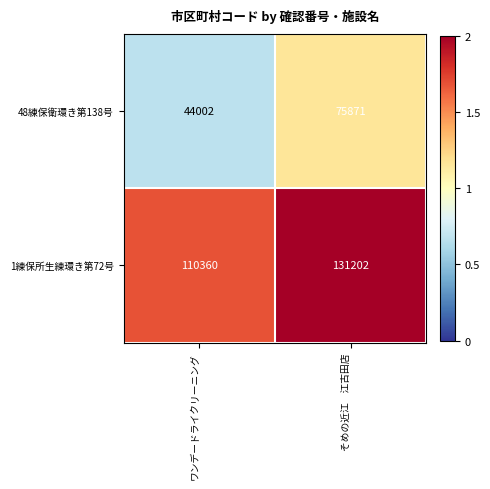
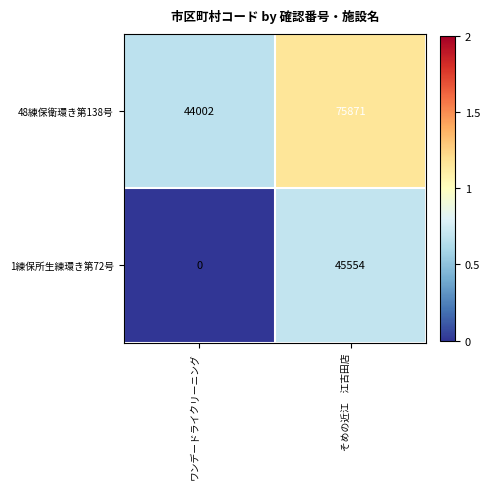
  {
    "48練保衛環き第138号": {
      "ワンデードライクリーニング": 44002,
      "そめの近江 江古田店": 75871
    },
    "1練保所生練環き第72号": {
-     "ワンデードライクリーニング": 110360,
-     "そめの近江 江古田店": 131202
+     "ワンデードライクリーニング": 0,
+     "そめの近江 江古田店": 45554
    }
  }
